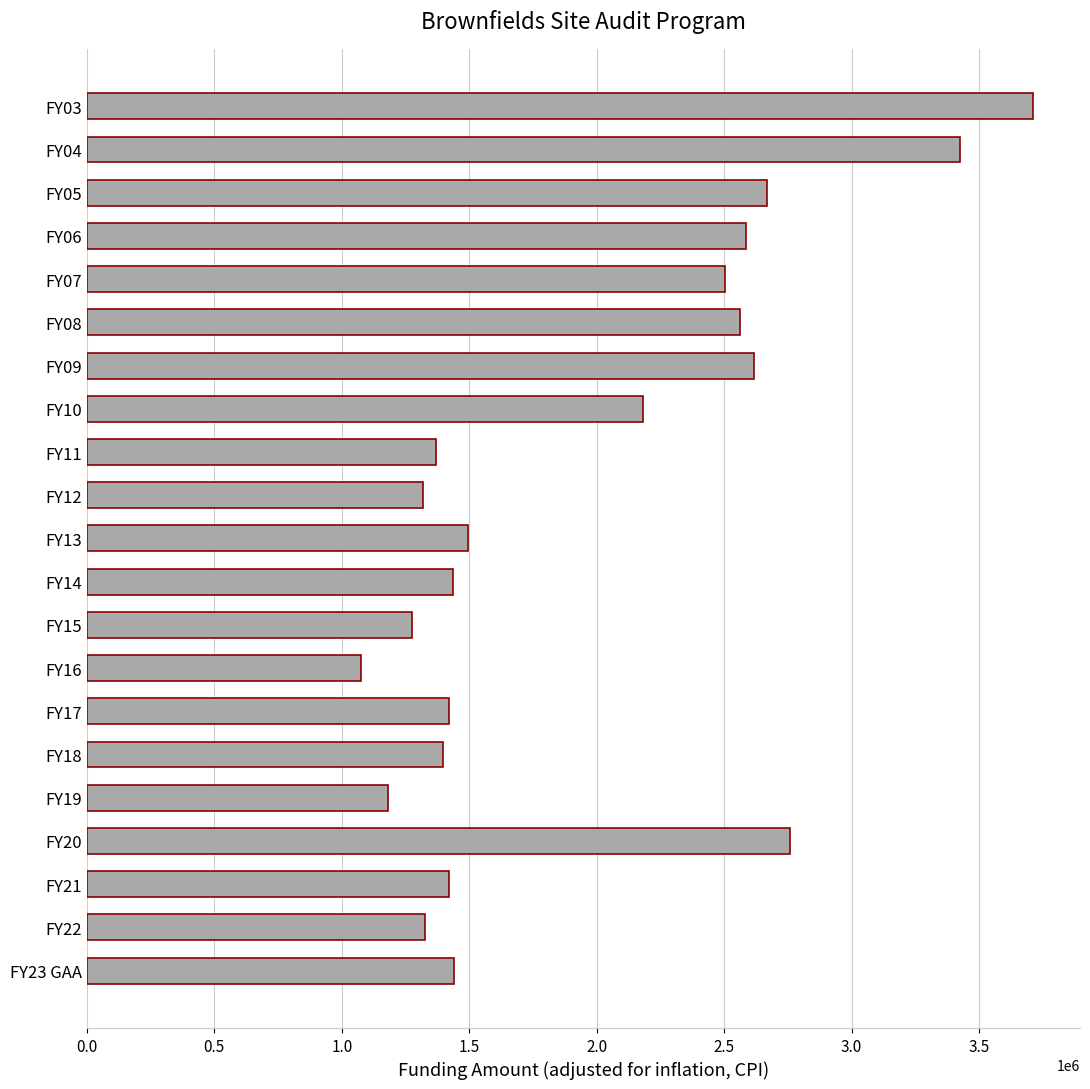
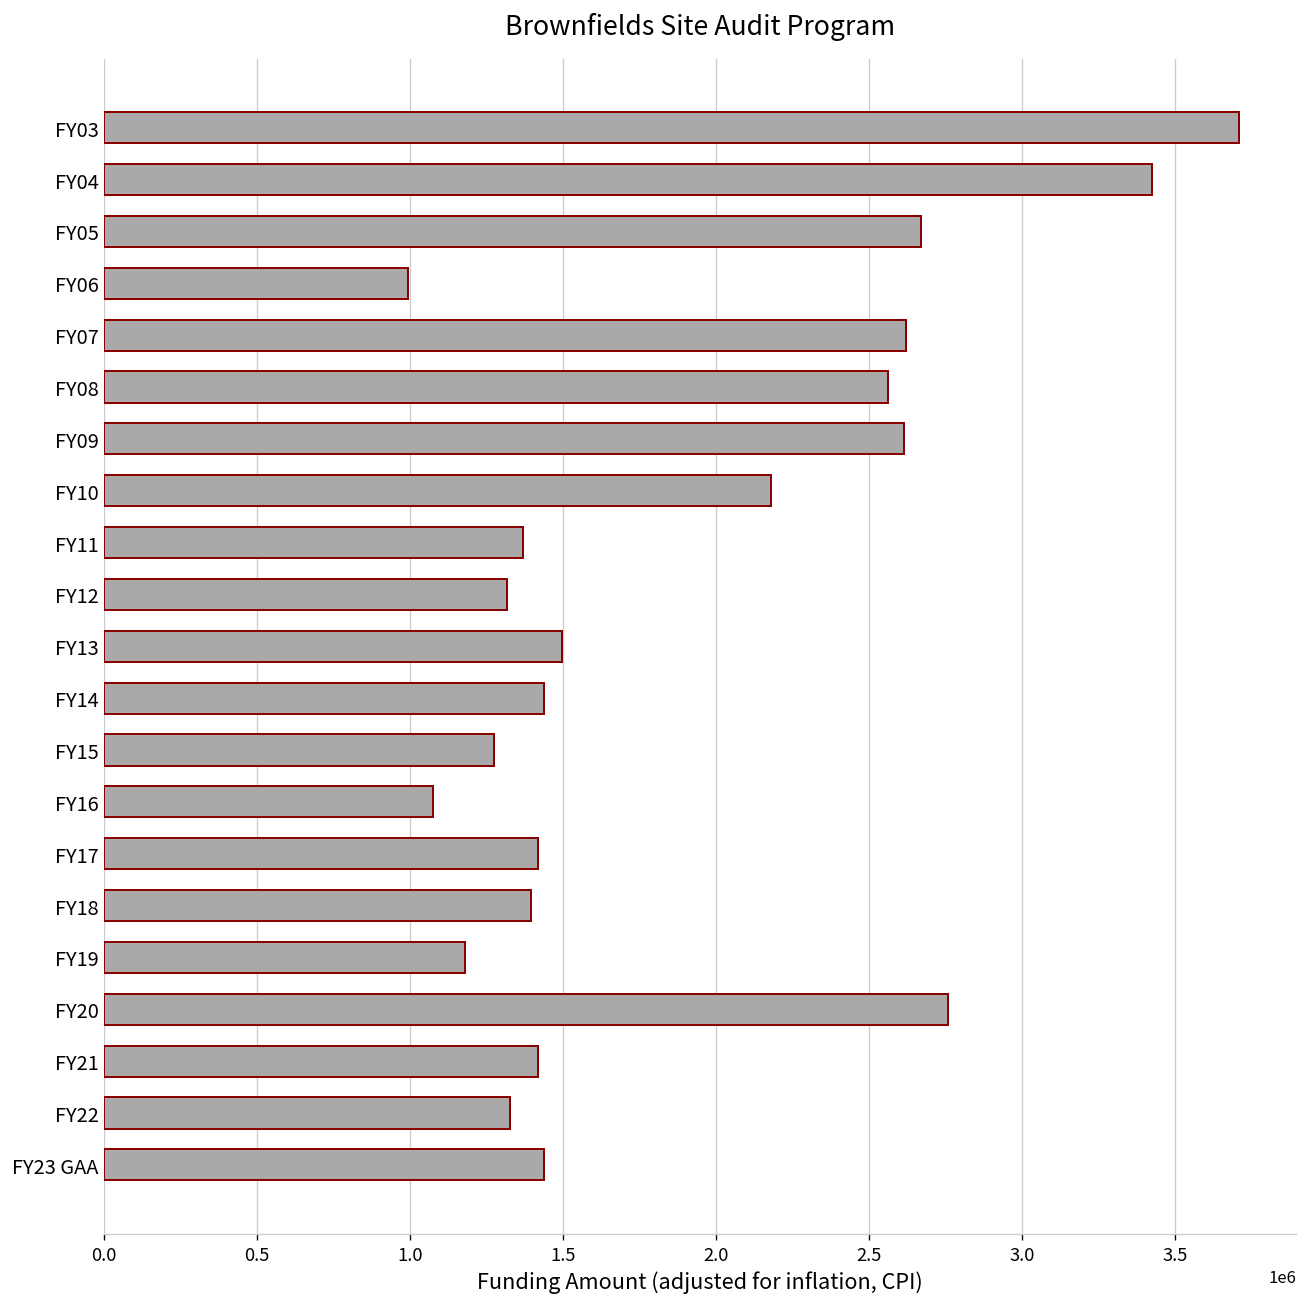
  {
    "FY03": 3710000,
    "FY04": 3420000,
    "FY05": 2670000,
-   "FY06": 2580000,
-   "FY07": 2500000,
+   "FY06": 990000,
+   "FY07": 2620000,
    "FY08": 2560000,
    "FY09": 2620000,
    "FY10": 2180000,
    "FY11": 1370000,
    "FY12": 1320000,
    "FY13": 1500000,
    "FY14": 1440000,
    "FY15": 1270000,
    "FY16": 1080000,
    "FY17": 1420000,
    "FY18": 1400000,
    "FY19": 1180000,
    "FY20": 2760000,
    "FY21": 1420000,
    "FY22": 1330000,
    "FY23 GAA": 1440000
  }
